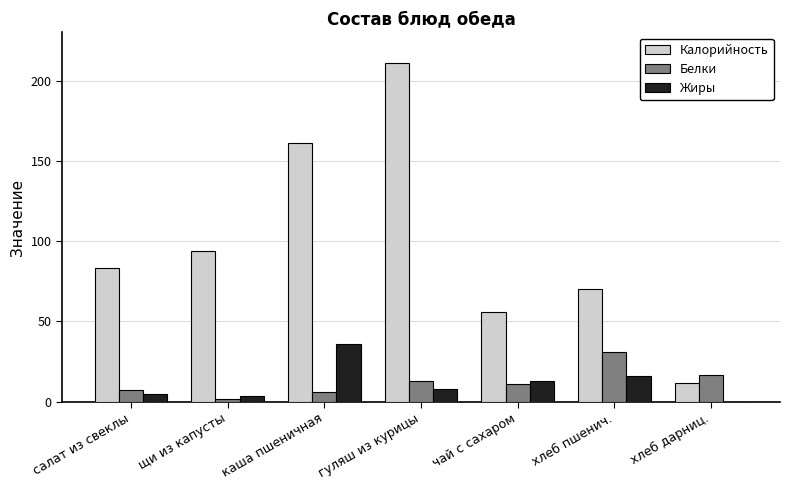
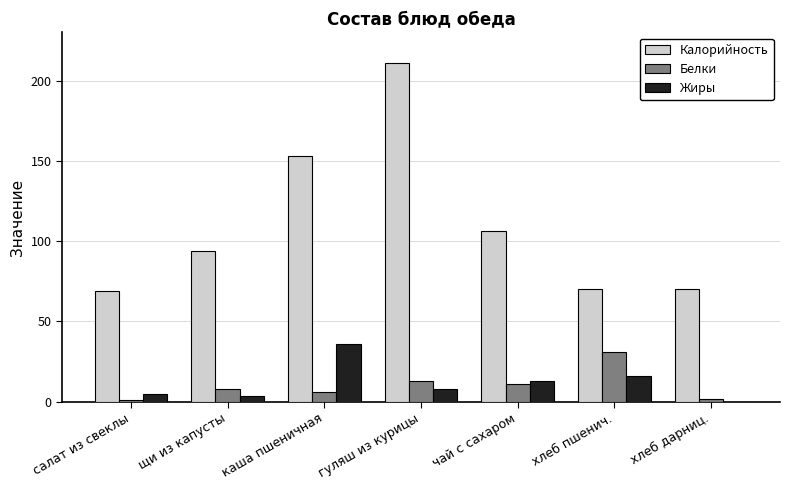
  {
    "Калорийность": {
-     "салат из свеклы": 83,
+     "салат из свеклы": 69,
      "щи из капусты": 94,
-     "каша пшеничная": 161,
+     "каша пшеничная": 153,
      "гуляш из курицы": 211,
-     "чай с сахаром": 56,
+     "чай с сахаром": 106,
      "хлеб пшенич.": 70,
-     "хлеб дарниц.": 12
+     "хлеб дарниц.": 70
    },
    "Белки": {
-     "салат из свеклы": 7,
-     "щи из капусты": 2,
+     "салат из свеклы": 1,
+     "щи из капусты": 8,
      "каша пшеничная": 6,
      "гуляш из курицы": 13,
      "чай с сахаром": 11,
      "хлеб пшенич.": 31,
-     "хлеб дарниц.": 17
+     "хлеб дарниц.": 2
    },
    "Жиры": {
      "салат из свеклы": 5,
      "щи из капусты": 3,
      "каша пшеничная": 36,
      "гуляш из курицы": 8,
      "чай с сахаром": 13,
      "хлеб пшенич.": 16,
      "хлеб дарниц.": 0
    }
  }
